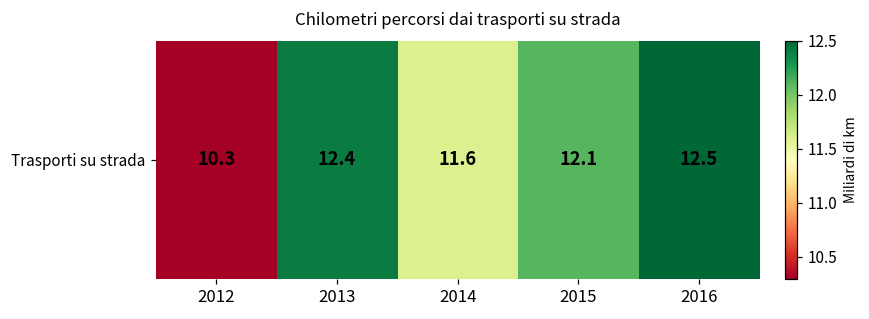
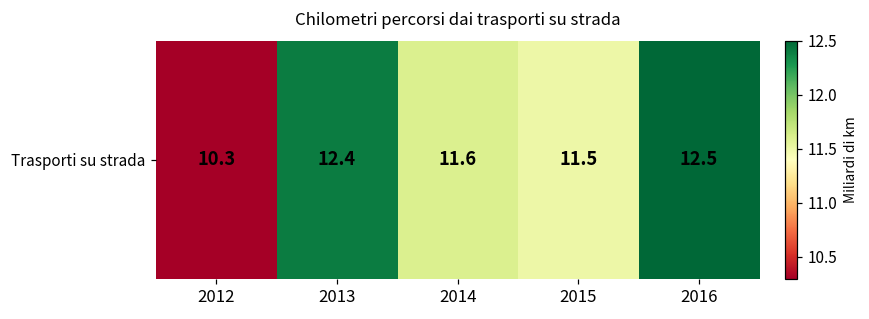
  {
    "Trasporti su strada": {
      "2012": 10.3,
      "2013": 12.4,
      "2014": 11.6,
-     "2015": 12.1,
+     "2015": 11.5,
      "2016": 12.5
    }
  }
